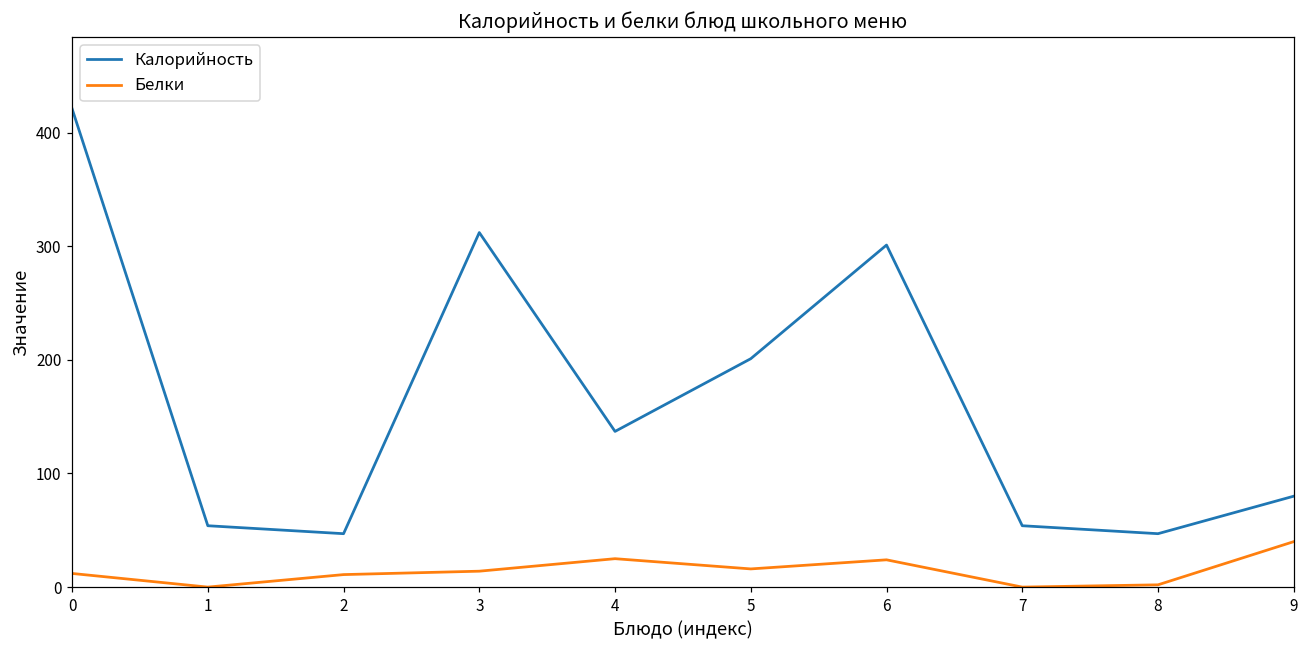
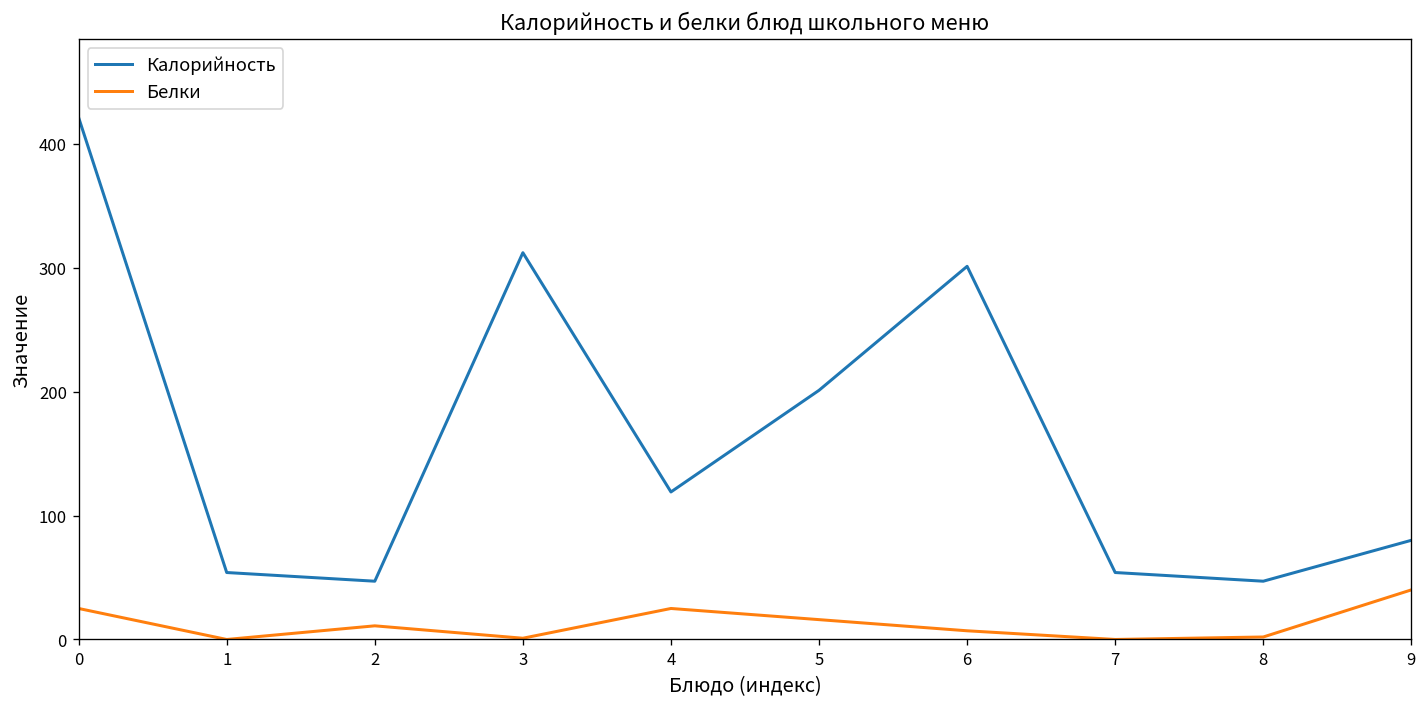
  {
    "Калорийность": {
      "0": 421,
      "1": 54,
      "2": 47,
      "3": 312,
-     "4": 137,
+     "4": 119,
      "5": 201,
      "6": 301,
      "7": 54,
      "8": 47,
      "9": 80
    },
    "Белки": {
-     "0": 12,
+     "0": 25,
      "1": 0,
      "2": 11,
-     "3": 14,
+     "3": 1,
      "4": 25,
      "5": 16,
-     "6": 24,
+     "6": 7,
      "7": 0,
      "8": 2,
      "9": 40
    }
  }
